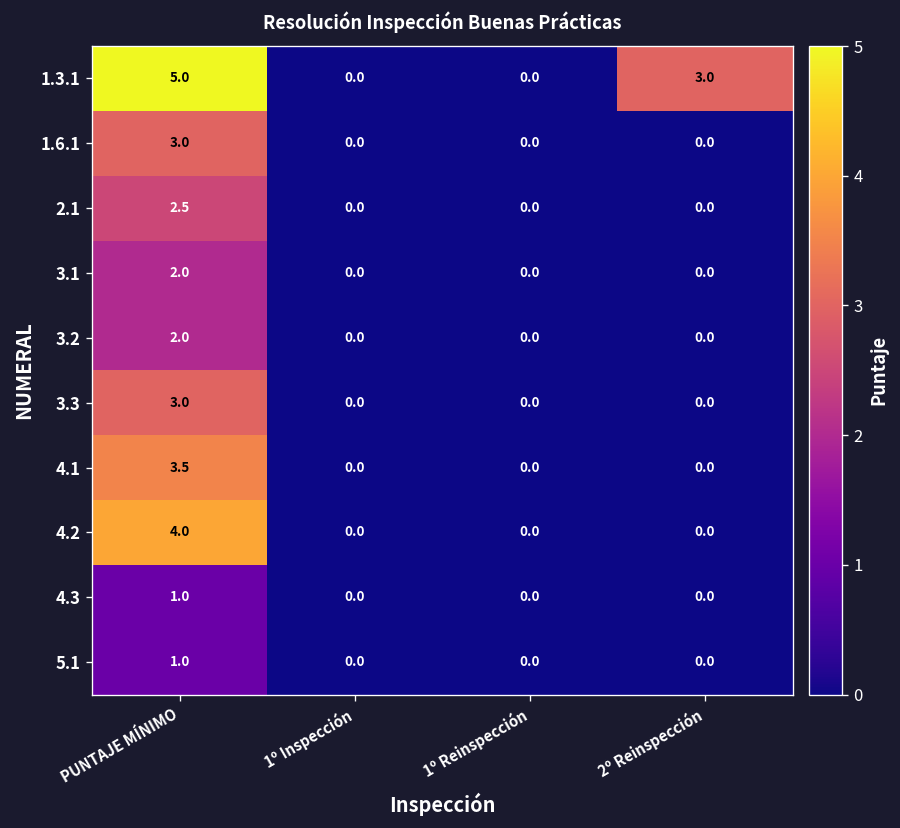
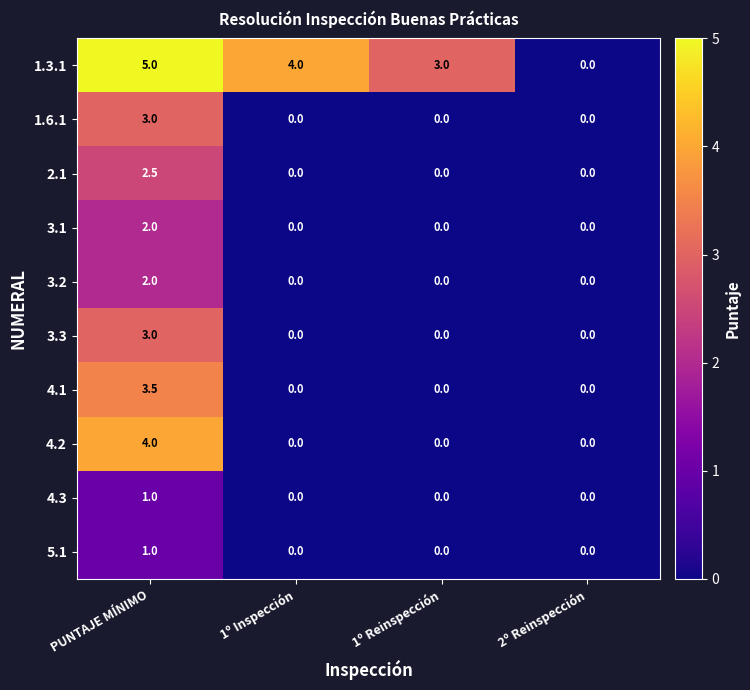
  {
    "1.3.1": {
      "PUNTAJE MÍNIMO": 5.0,
-     "1º Inspección": 0.0,
-     "1º Reinspección": 0.0,
-     "2º Reinspección": 3.0
+     "1º Inspección": 4.0,
+     "1º Reinspección": 3.0,
+     "2º Reinspección": 0.0
    },
    "1.6.1": {
      "PUNTAJE MÍNIMO": 3.0,
      "1º Inspección": 0.0,
      "1º Reinspección": 0.0,
      "2º Reinspección": 0.0
    },
    "2.1": {
      "PUNTAJE MÍNIMO": 2.5,
      "1º Inspección": 0.0,
      "1º Reinspección": 0.0,
      "2º Reinspección": 0.0
    },
    "3.1": {
      "PUNTAJE MÍNIMO": 2.0,
      "1º Inspección": 0.0,
      "1º Reinspección": 0.0,
      "2º Reinspección": 0.0
    },
    "3.2": {
      "PUNTAJE MÍNIMO": 2.0,
      "1º Inspección": 0.0,
      "1º Reinspección": 0.0,
      "2º Reinspección": 0.0
    },
    "3.3": {
      "PUNTAJE MÍNIMO": 3.0,
      "1º Inspección": 0.0,
      "1º Reinspección": 0.0,
      "2º Reinspección": 0.0
    },
    "4.1": {
      "PUNTAJE MÍNIMO": 3.5,
      "1º Inspección": 0.0,
      "1º Reinspección": 0.0,
      "2º Reinspección": 0.0
    },
    "4.2": {
      "PUNTAJE MÍNIMO": 4.0,
      "1º Inspección": 0.0,
      "1º Reinspección": 0.0,
      "2º Reinspección": 0.0
    },
    "4.3": {
      "PUNTAJE MÍNIMO": 1.0,
      "1º Inspección": 0.0,
      "1º Reinspección": 0.0,
      "2º Reinspección": 0.0
    },
    "5.1": {
      "PUNTAJE MÍNIMO": 1.0,
      "1º Inspección": 0.0,
      "1º Reinspección": 0.0,
      "2º Reinspección": 0.0
    }
  }
